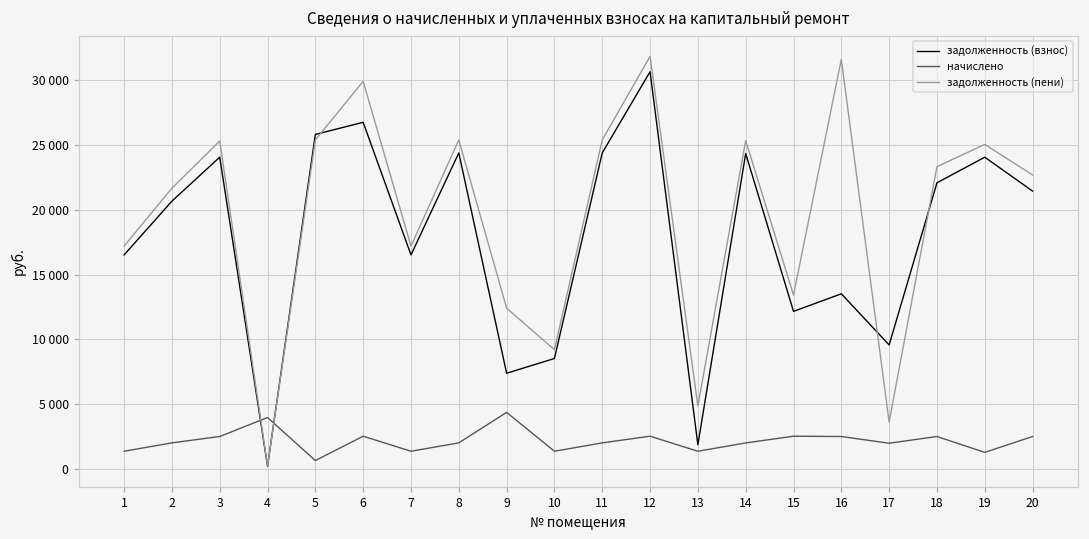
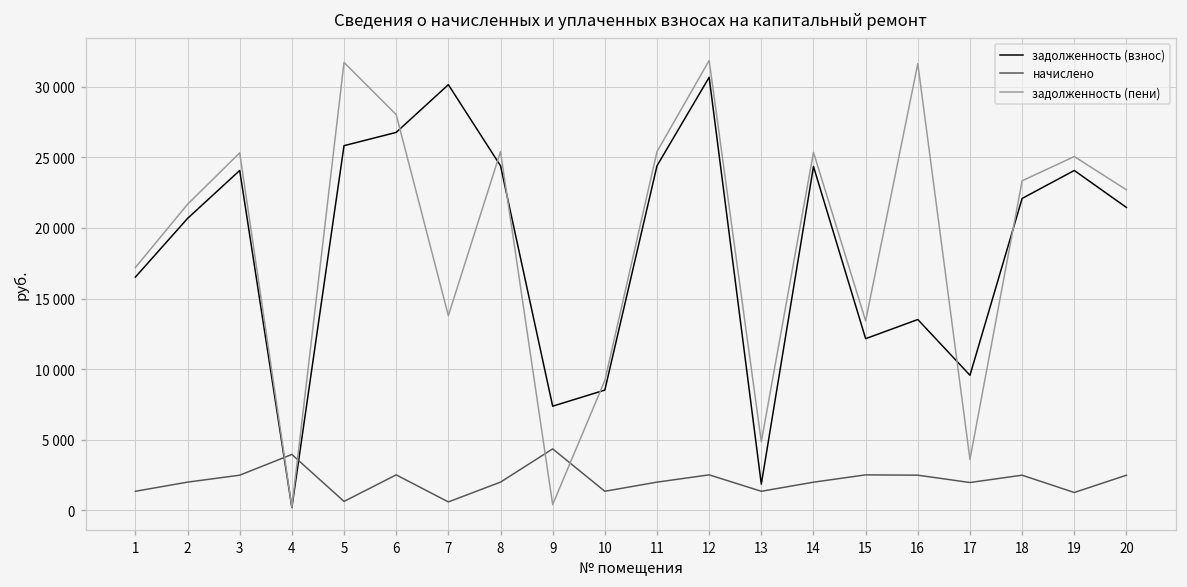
  {
    "задолженность (взнос)": {
      "1": 16500,
      "2": 20700,
      "3": 24100,
      "5": 25800,
      "6": 26800,
-     "7": 16500,
+     "7": 30100,
      "8": 24400,
      "9": 7400,
      "10": 8500,
      "11": 24400,
      "12": 30700,
      "13": 1900,
      "14": 24400,
      "15": 12200,
      "16": 13500,
      "17": 9600,
      "18": 22100,
      "19": 24100,
      "20": 21500
    },
    "начислено": {
      "1": 1400,
      "2": 2000,
      "3": 2500,
      "4": 4000,
      "5": 600,
      "6": 2500,
-     "7": 1400,
+     "7": 600,
      "8": 2000,
      "9": 4400,
      "10": 1400,
      "11": 2000,
      "12": 2500,
      "13": 1400,
      "14": 2000,
      "15": 2500,
      "16": 2500,
      "17": 2000,
      "18": 2500,
      "19": 1300,
      "20": 2500
    },
    "задолженность (пени)": {
      "1": 17200,
      "2": 21700,
      "3": 25300,
-     "5": 25400,
-     "6": 29900,
-     "7": 17200,
+     "5": 31700,
+     "6": 28000,
+     "7": 13800,
      "8": 25400,
-     "9": 12400,
+     "9": 400,
      "10": 9200,
      "11": 25400,
      "12": 31900,
      "13": 4900,
      "14": 25400,
      "15": 13400,
      "16": 31600,
      "17": 3600,
      "18": 23300,
      "19": 25100,
      "20": 22700
    }
  }
